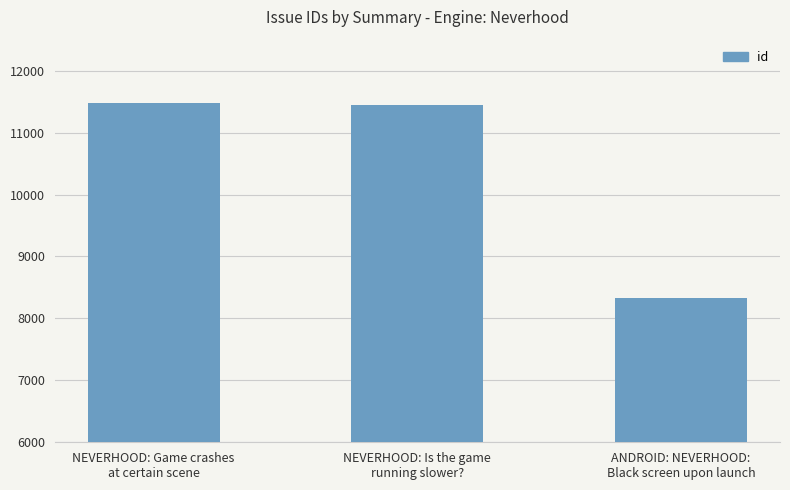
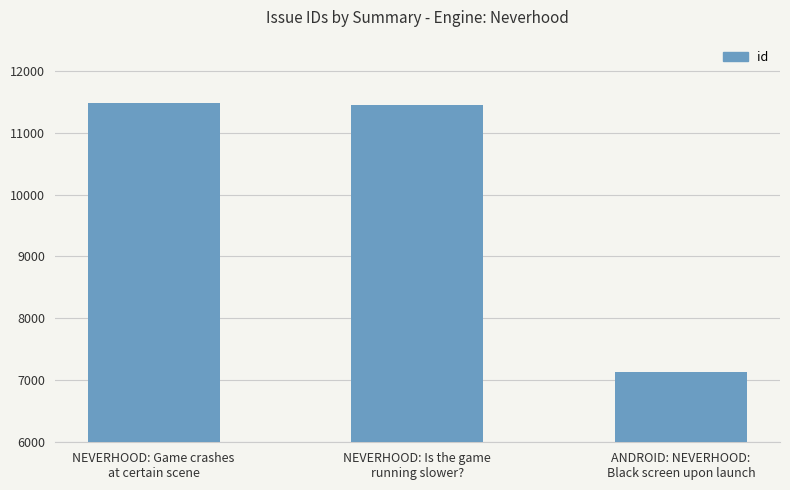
  {
    "NEVERHOOD: Game crashes at certain scene": 11500,
    "NEVERHOOD: Is the game running slower?": 11400,
-   "ANDROID: NEVERHOOD: Black screen upon launch": 8300
+   "ANDROID: NEVERHOOD: Black screen upon launch": 7100
  }
